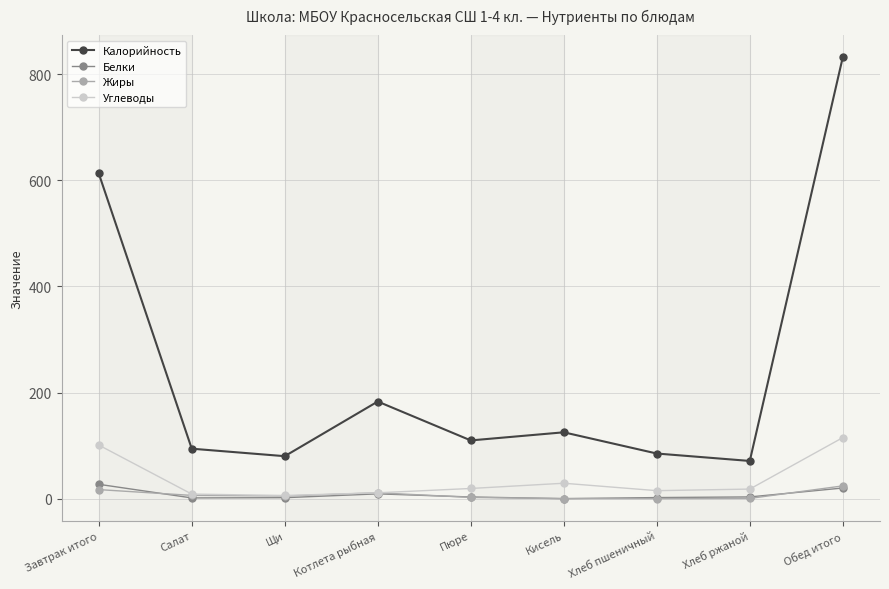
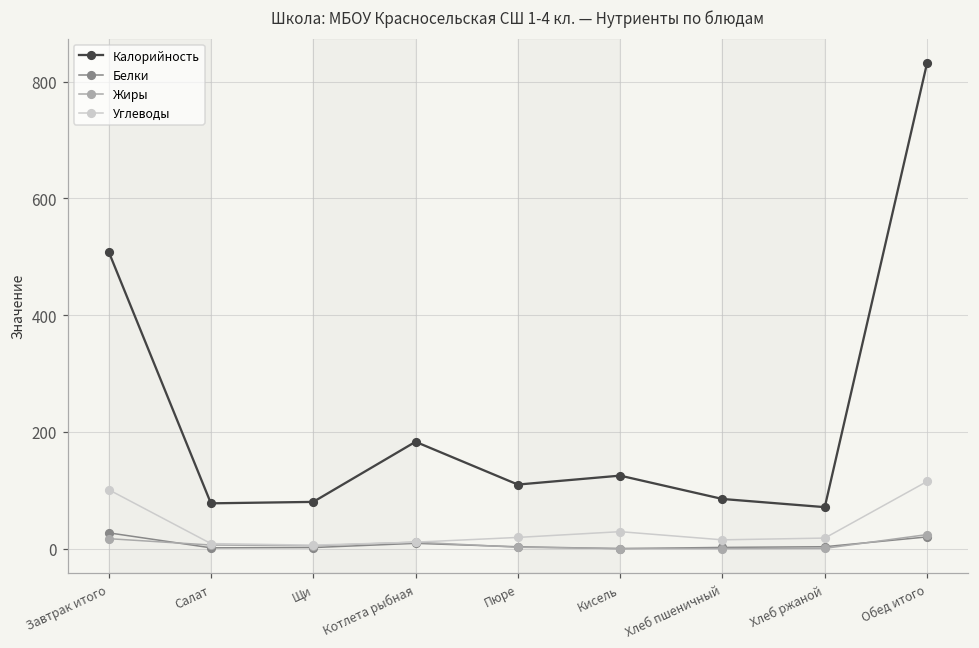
  {
    "Калорийность": {
-     "Завтрак итого": 610,
-     "Салат": 90,
+     "Завтрак итого": 510,
+     "Салат": 80,
      "Щи": 80,
      "Котлета рыбная": 180,
      "Пюре": 110,
      "Кисель": 130,
      "Хлеб пшеничный": 90,
      "Хлеб ржаной": 70,
      "Обед итого": 830
    }
  }
